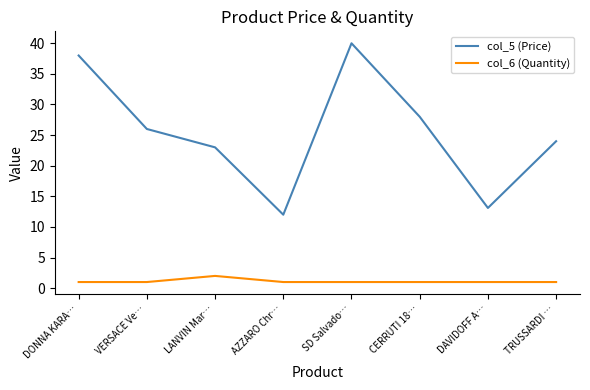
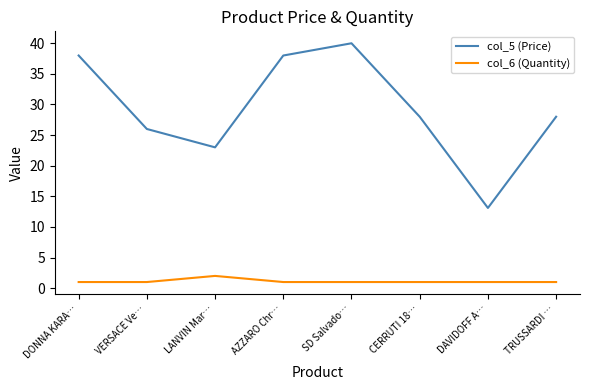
  {
    "col_5 (Price)": {
      "DONNA KARA…": 38,
      "VERSACE Ve…": 26,
      "LANVIN Mar…": 23,
-     "AZZARO Chr…": 12,
+     "AZZARO Chr…": 38,
      "SD Salvado…": 40,
      "CERRUTI 18…": 28,
      "DAVIDOFF A…": 13,
-     "TRUSSARDI …": 24
+     "TRUSSARDI …": 28
    },
    "col_6 (Quantity)": {
      "DONNA KARA…": 1,
      "VERSACE Ve…": 1,
      "LANVIN Mar…": 2,
      "AZZARO Chr…": 1,
      "SD Salvado…": 1,
      "CERRUTI 18…": 1,
      "DAVIDOFF A…": 1,
      "TRUSSARDI …": 1
    }
  }
